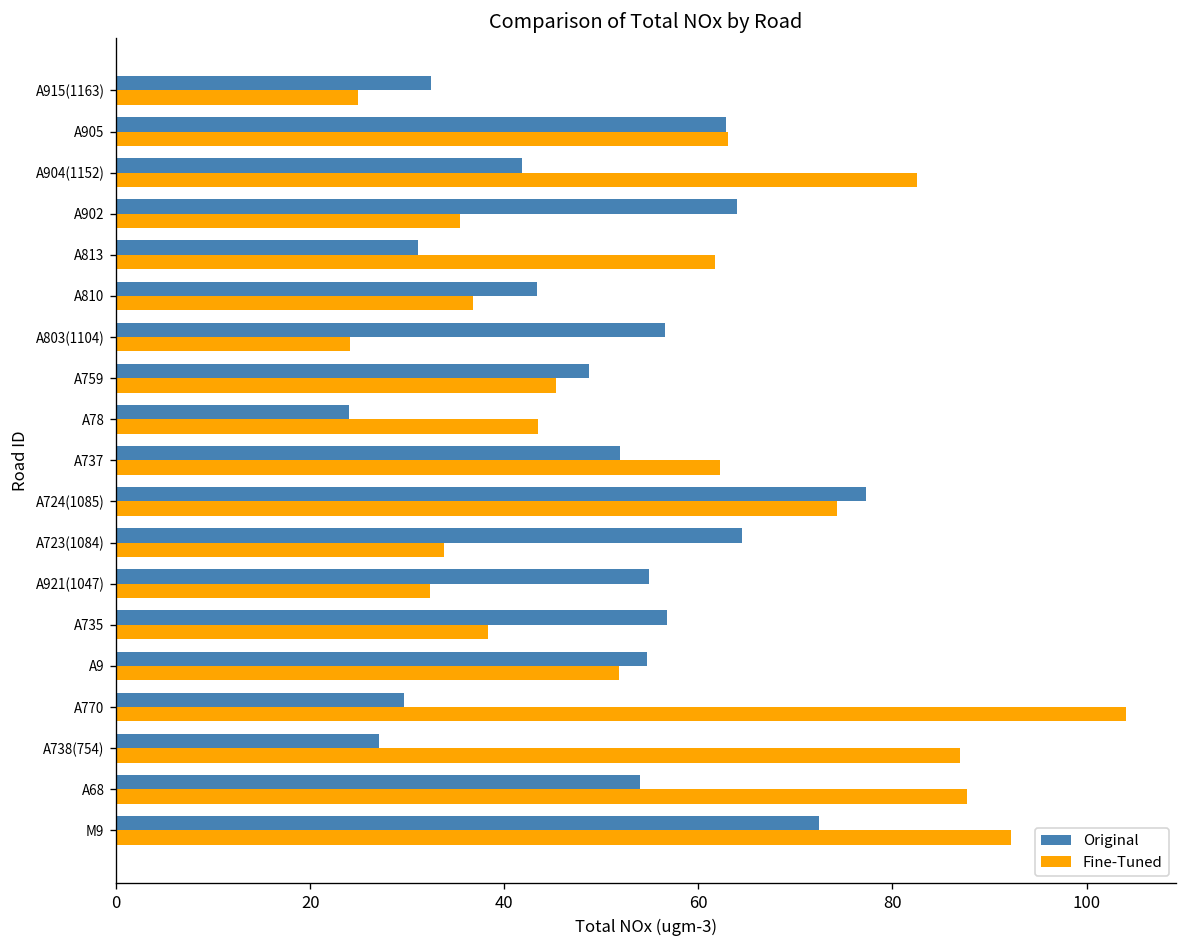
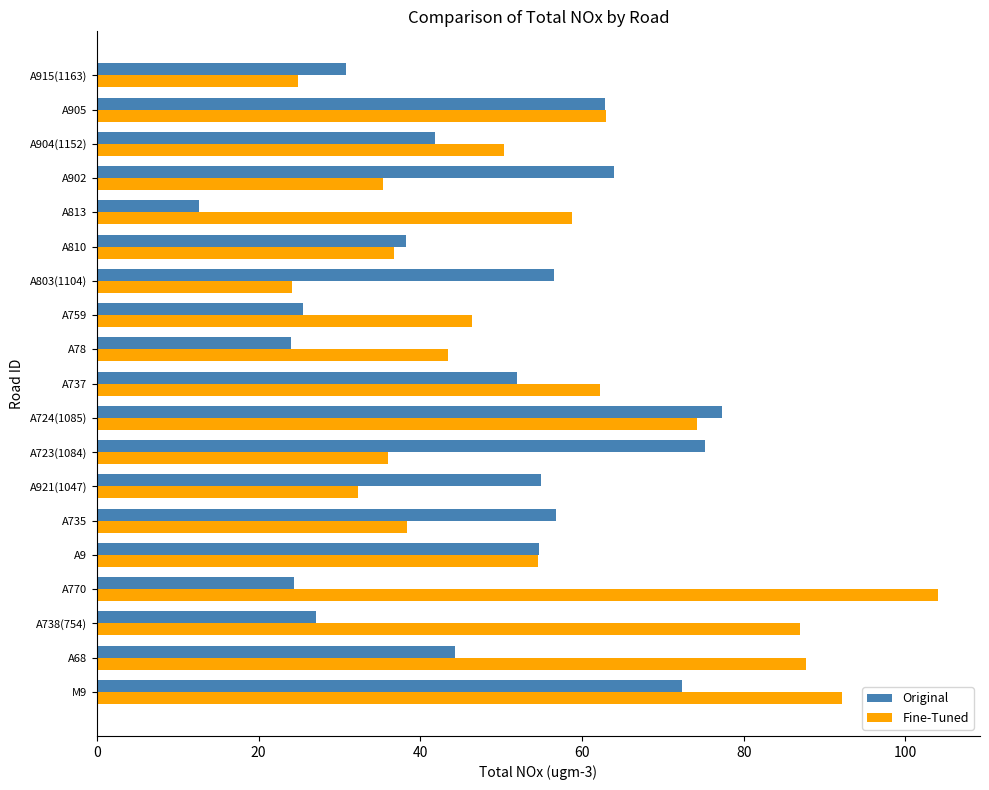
  {
    "Original": {
-     "A915(1163)": 32,
+     "A915(1163)": 31,
      "A905": 63,
      "A904(1152)": 42,
      "A902": 64,
-     "A813": 31,
-     "A810": 43,
+     "A813": 13,
+     "A810": 38,
      "A803(1104)": 57,
-     "A759": 49,
+     "A759": 25,
      "A78": 24,
      "A737": 52,
      "A724(1085)": 77,
-     "A723(1084)": 64,
+     "A723(1084)": 75,
      "A921(1047)": 55,
      "A735": 57,
      "A9": 55,
-     "A770": 30,
+     "A770": 24,
      "A738(754)": 27,
-     "A68": 54,
+     "A68": 44,
      "M9": 72
    },
    "Fine-Tuned": {
      "A915(1163)": 25,
      "A905": 63,
-     "A904(1152)": 82,
+     "A904(1152)": 50,
      "A902": 35,
-     "A813": 62,
+     "A813": 59,
      "A810": 37,
      "A803(1104)": 24,
-     "A759": 45,
+     "A759": 46,
      "A78": 43,
      "A737": 62,
      "A724(1085)": 74,
-     "A723(1084)": 34,
+     "A723(1084)": 36,
      "A921(1047)": 32,
      "A735": 38,
-     "A9": 52,
+     "A9": 55,
      "A770": 104,
      "A738(754)": 87,
      "A68": 88,
      "M9": 92
    }
  }
